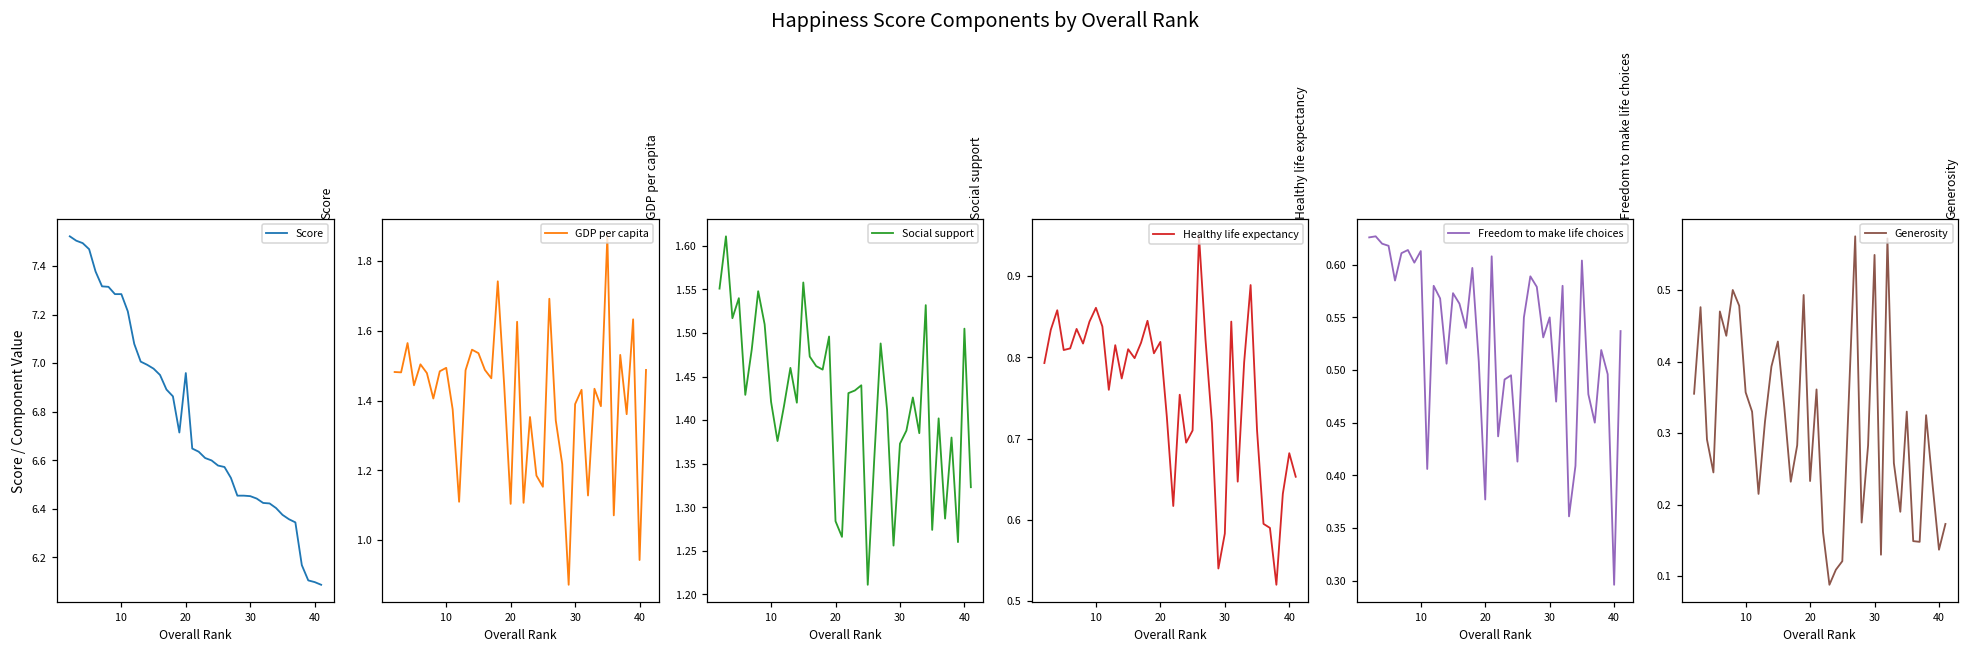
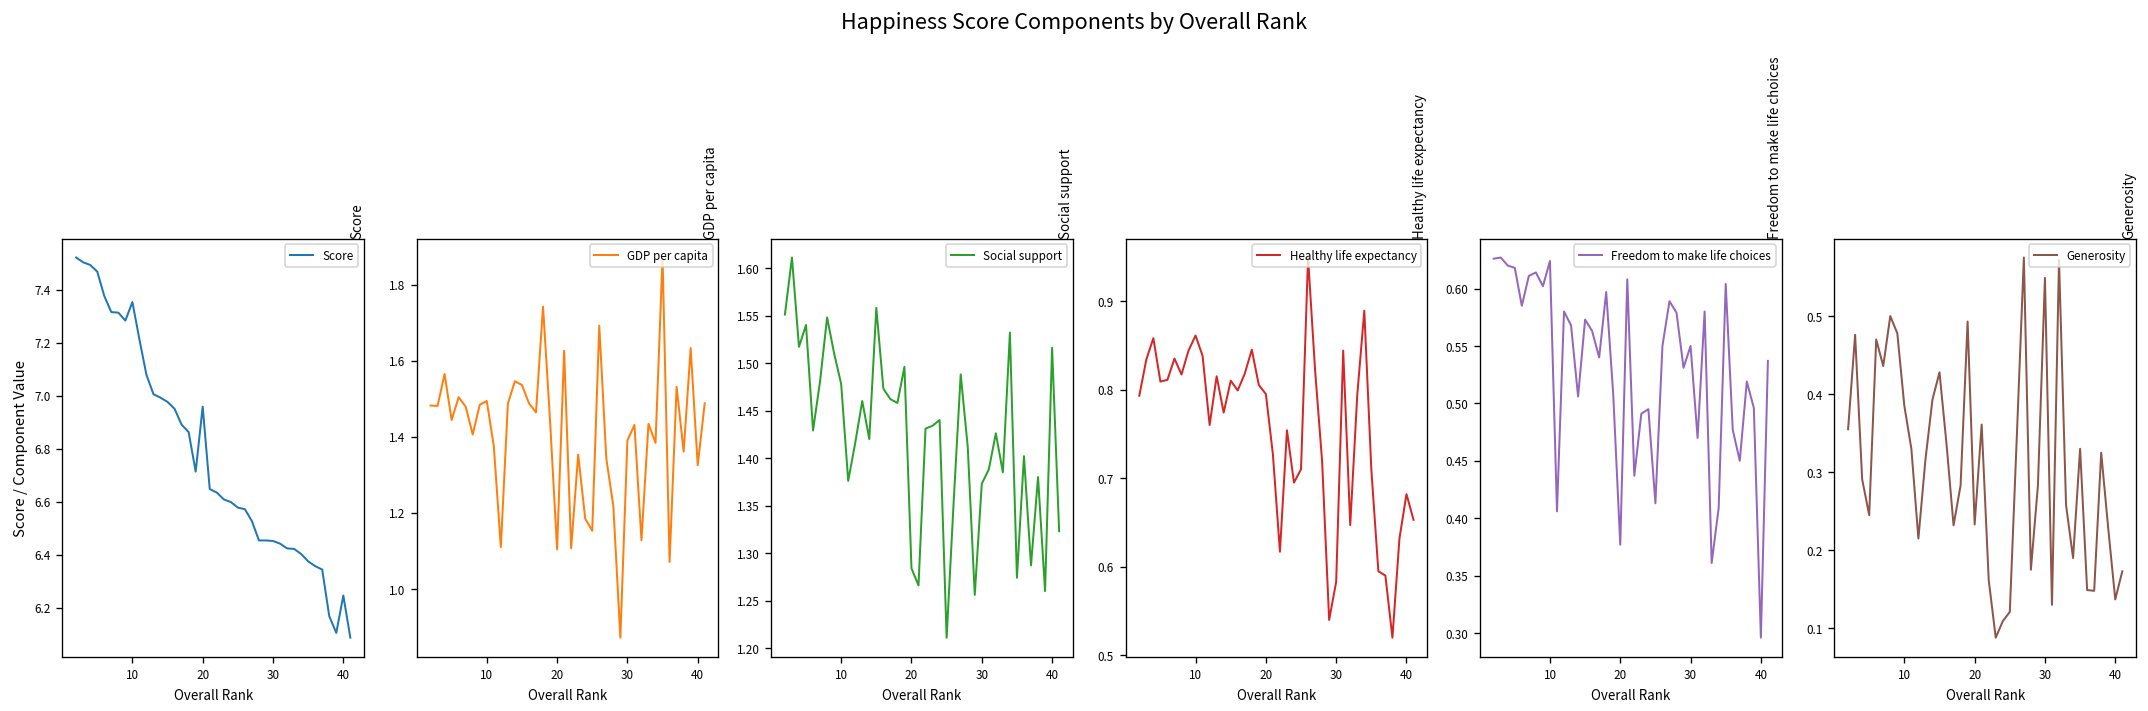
  {
    "Score": {
-     "10": 7.28,
+     "10": 7.35,
      "20": 6.96,
      "30": 6.45,
-     "40": 6.10
+     "40": 6.25
    },
    "GDP per capita": {
      "10": 1.49,
      "20": 1.10,
      "30": 1.39,
-     "40": 0.94
+     "40": 1.33
    },
    "Social support": {
-     "10": 1.42,
+     "10": 1.48,
      "20": 1.28,
      "30": 1.37,
-     "40": 1.51
+     "40": 1.52
    },
    "Healthy life expectancy": {
      "10": 0.86,
-     "20": 0.82,
+     "20": 0.80,
      "30": 0.58,
      "40": 0.68
    },
    "Freedom to make life choices": {
-     "10": 0.61,
+     "10": 0.62,
      "20": 0.38,
      "30": 0.55,
      "40": 0.30
    },
    "Generosity": {
-     "10": 0.36,
+     "10": 0.39,
      "20": 0.23,
      "30": 0.55,
      "40": 0.14
    }
  }
